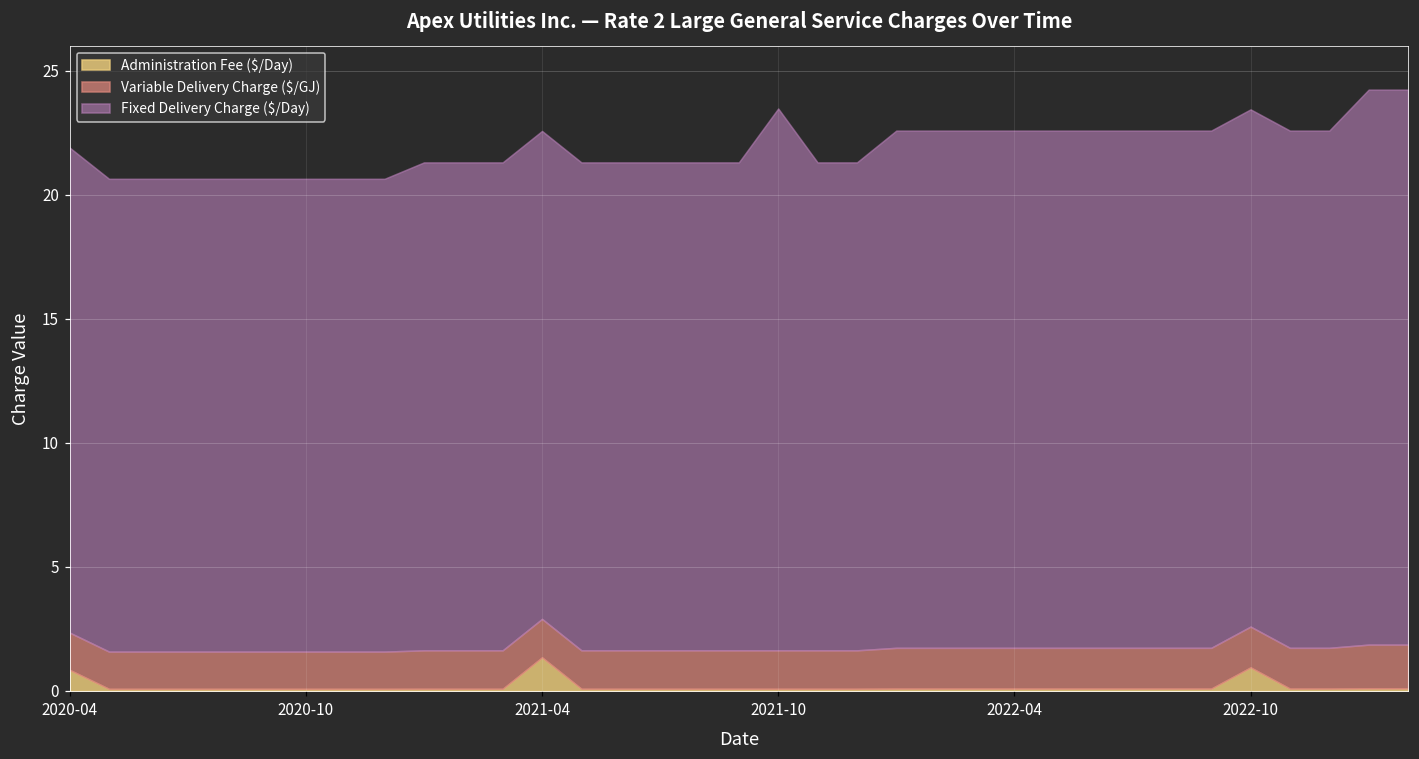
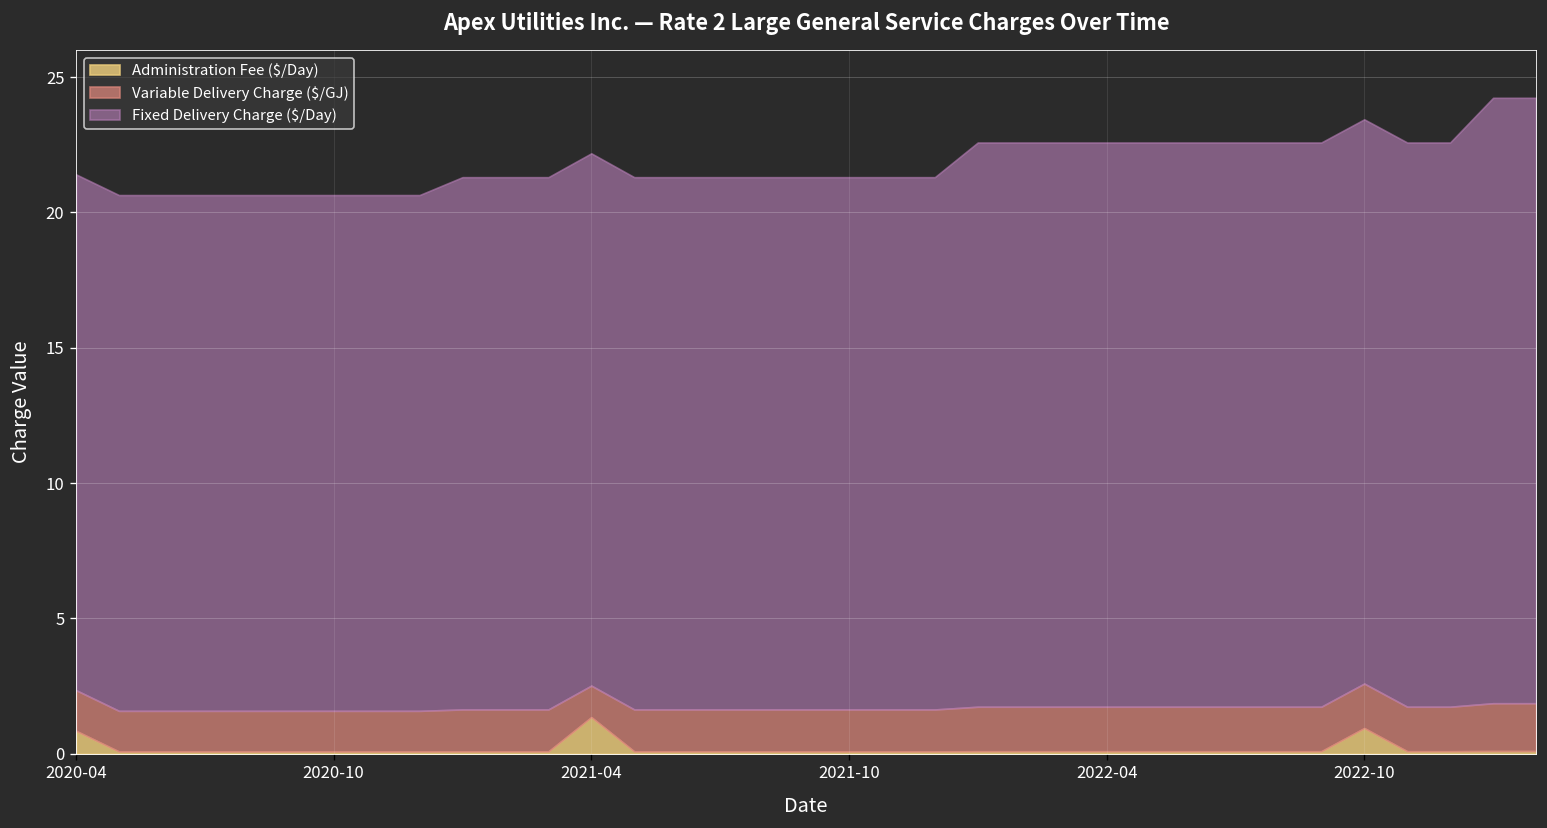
  {
    "Administration Fee ($/Day)": {
      "2020-04": 0.8,
      "2021-04": 1.4,
      "2022-10": 1.0
    },
    "Variable Delivery Charge ($/GJ)": {
      "2020-04": 1.5,
      "2020-10": 1.5,
-     "2021-04": 1.6,
+     "2021-04": 1.2,
      "2021-10": 1.6,
      "2022-04": 1.6,
      "2022-10": 1.6
    },
    "Fixed Delivery Charge ($/Day)": {
-     "2020-04": 19.5,
+     "2020-04": 19.1,
      "2020-10": 19.1,
      "2021-04": 19.7,
-     "2021-10": 21.8,
+     "2021-10": 19.7,
      "2022-04": 20.8,
      "2022-10": 20.8
    }
  }
